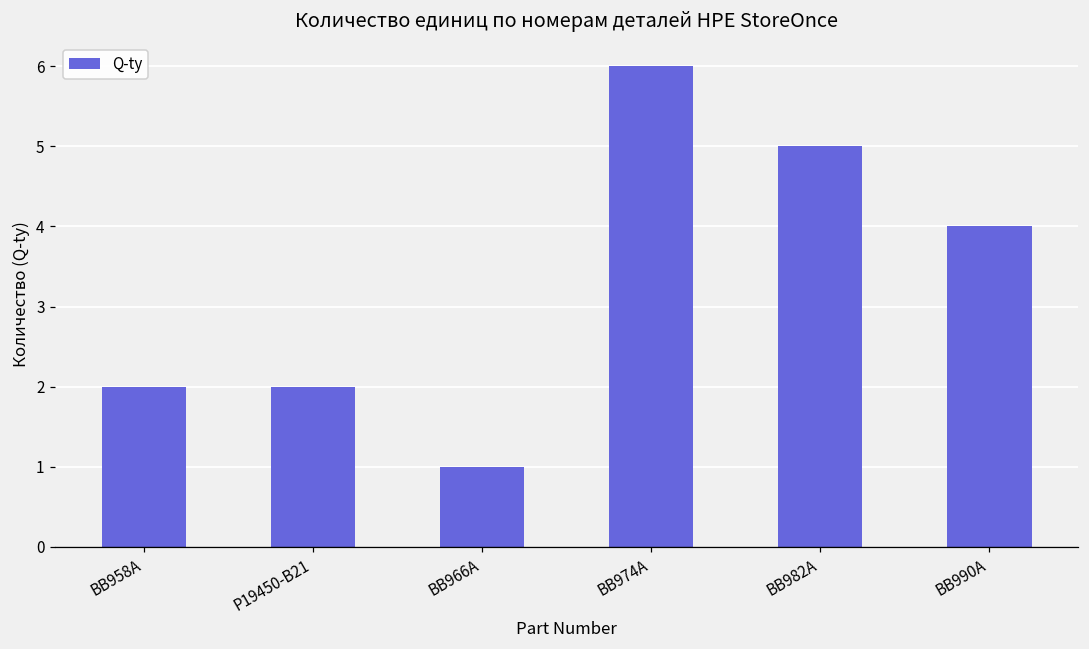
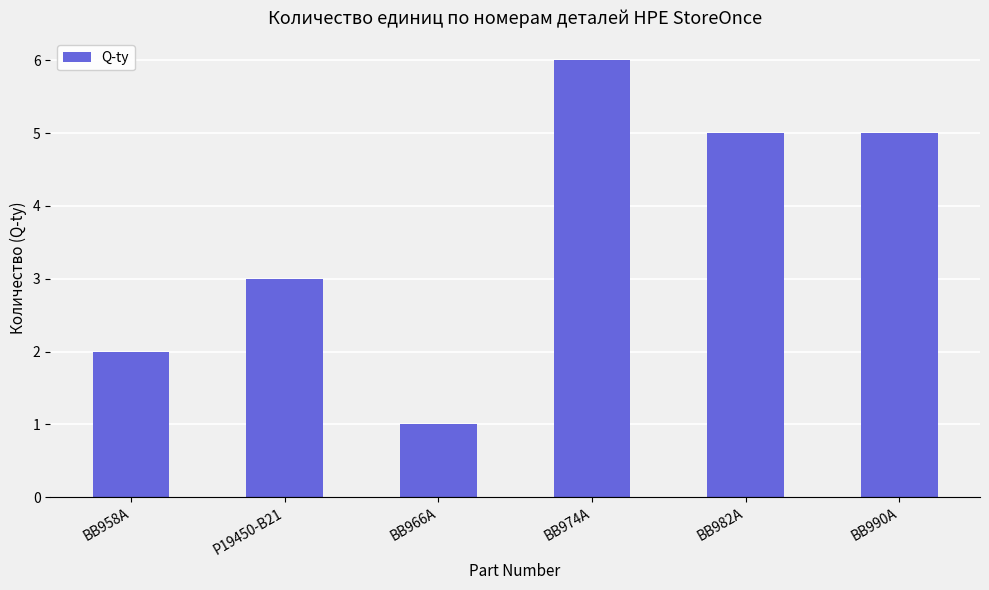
  {
    "BB958A": 2,
-   "P19450-B21": 2,
+   "P19450-B21": 3,
    "BB966A": 1,
    "BB974A": 6,
    "BB982A": 5,
-   "BB990A": 4
+   "BB990A": 5
  }
